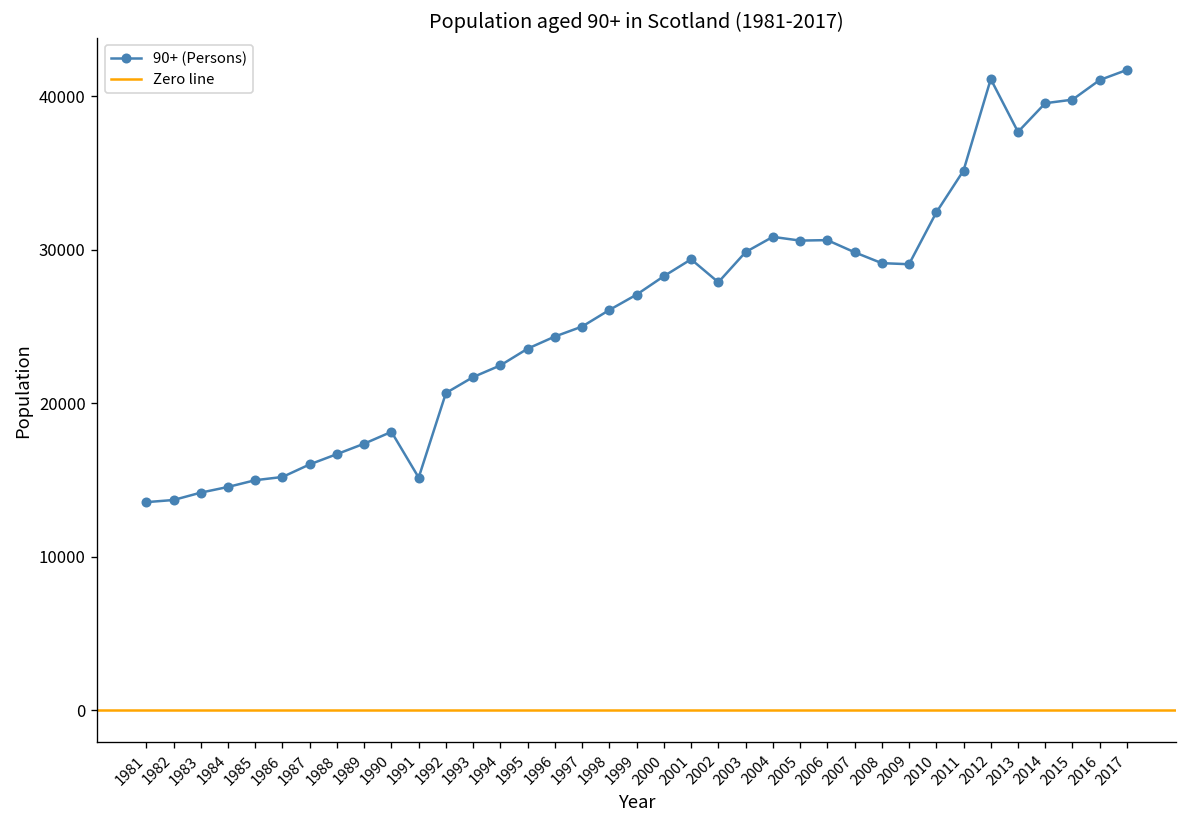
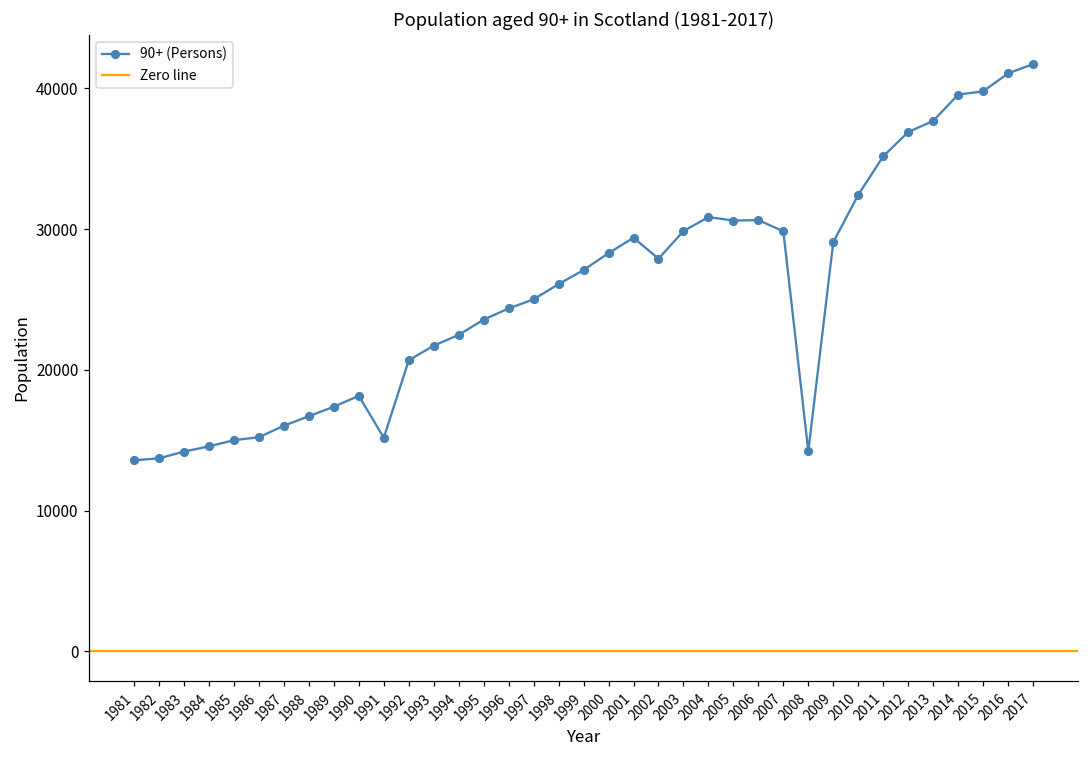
  {
    "1981": 13600,
    "1982": 13700,
    "1983": 14200,
    "1984": 14600,
    "1985": 15000,
    "1986": 15200,
    "1987": 16000,
    "1988": 16700,
    "1989": 17400,
    "1990": 18200,
    "1991": 15200,
    "1992": 20700,
    "1993": 21700,
    "1994": 22500,
    "1995": 23600,
    "1996": 24400,
    "1997": 25000,
    "1998": 26100,
    "1999": 27100,
    "2000": 28300,
    "2001": 29400,
    "2002": 27900,
    "2003": 29900,
    "2004": 30900,
    "2005": 30600,
    "2006": 30600,
    "2007": 29900,
-   "2008": 29100,
+   "2008": 14200,
    "2009": 29100,
    "2010": 32400,
    "2011": 35200,
-   "2012": 41100,
+   "2012": 36900,
    "2013": 37700,
    "2014": 39600,
    "2015": 39800,
    "2016": 41100,
    "2017": 41700
  }
